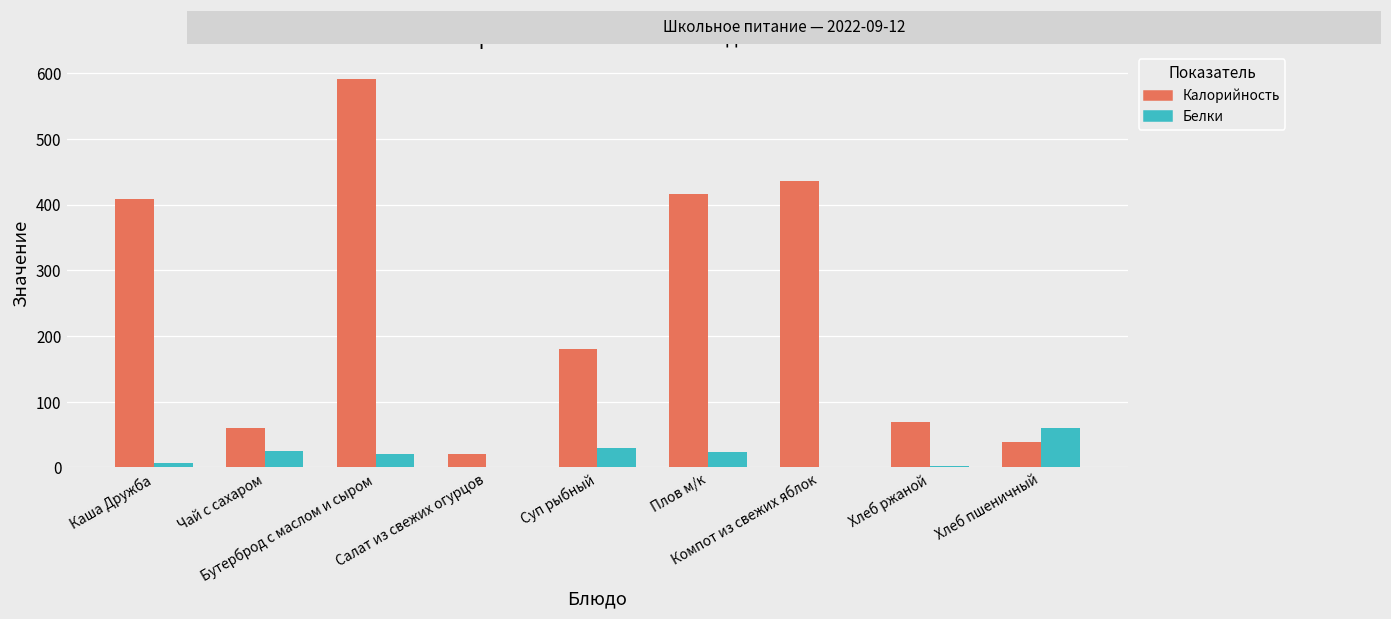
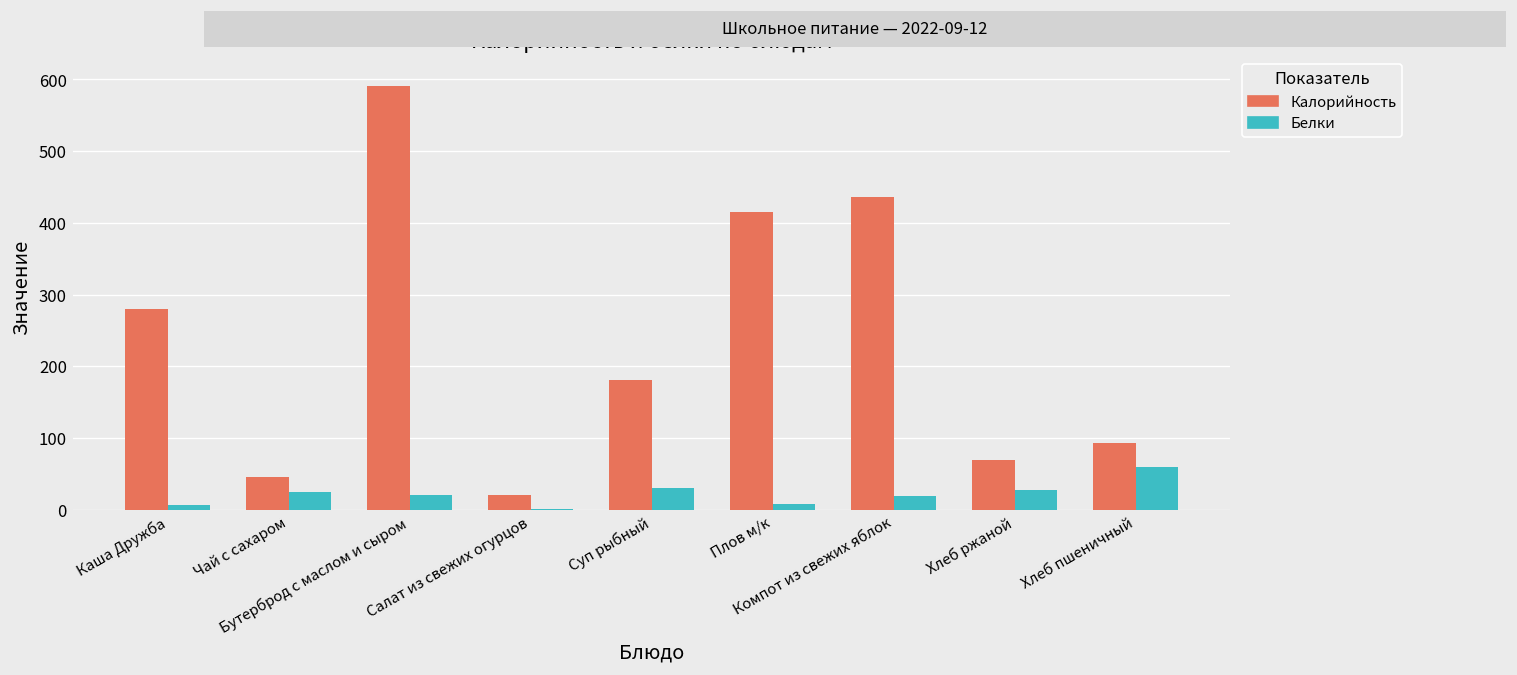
  {
    "Калорийность": {
-     "Каша Дружба": 410,
-     "Чай с сахаром": 60,
+     "Каша Дружба": 280,
+     "Чай с сахаром": 50,
      "Бутерброд с маслом и сыром": 590,
      "Салат из свежих огурцов": 20,
      "Суп рыбный": 180,
      "Плов м/к": 420,
      "Компот из свежих яблок": 440,
      "Хлеб ржаной": 70,
-     "Хлеб пшеничный": 40
+     "Хлеб пшеничный": 90
    },
    "Белки": {
      "Каша Дружба": 10,
      "Чай с сахаром": 20,
      "Бутерброд с маслом и сыром": 20,
      "Суп рыбный": 30,
-     "Плов м/к": 20,
-     "Компот из свежих яблок": 0,
-     "Хлеб ржаной": 0,
+     "Плов м/к": 10,
+     "Компот из свежих яблок": 20,
+     "Хлеб ржаной": 30,
      "Хлеб пшеничный": 60
    }
  }
